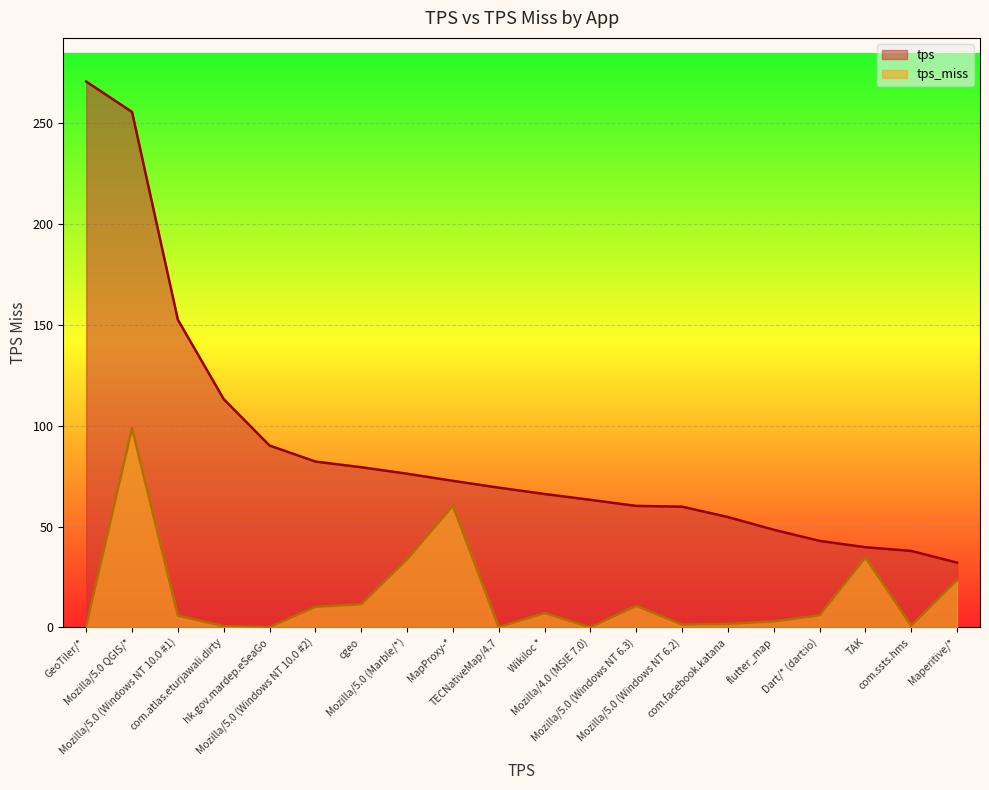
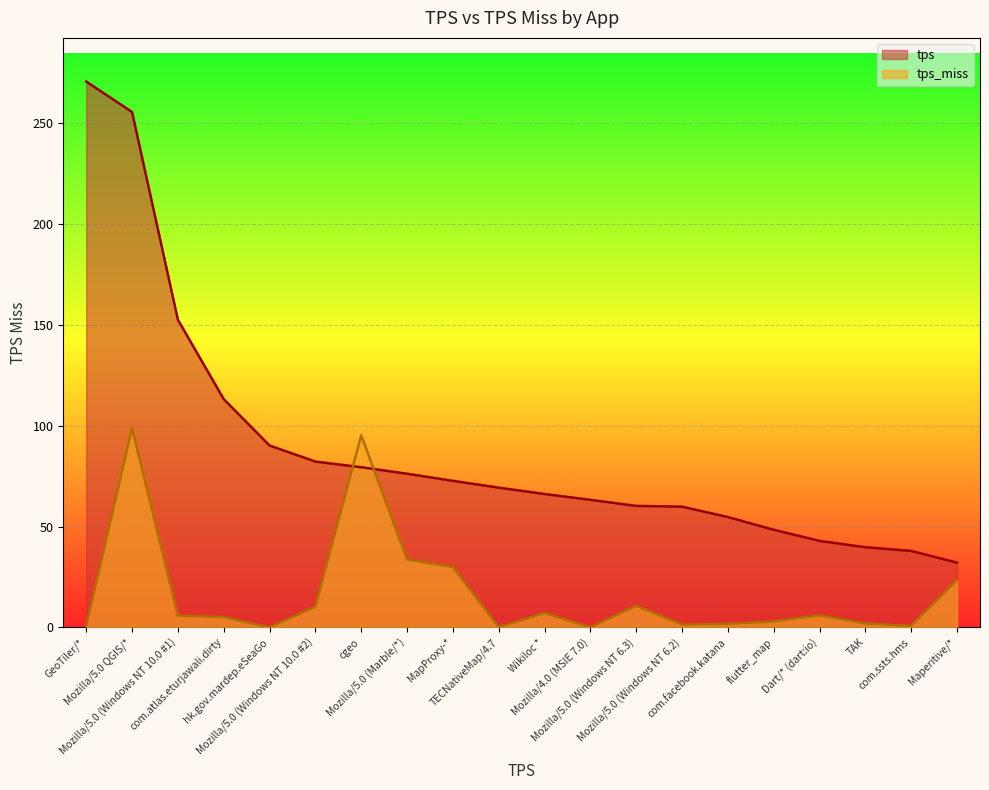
  {
    "tps": {
      "GeoTiler/*": 271,
      "Mozilla/5.0 QGIS/*": 256,
      "Mozilla/5.0 (Windows NT 10.0 #1)": 153,
      "com.atlas.eturjawali.dirty": 113,
      "hk.gov.mardep.eSeaGo": 90,
      "Mozilla/5.0 (Windows NT 10.0 #2)": 82,
      "cgeo": 79,
      "Mozilla/5.0 (Marble/*)": 76,
      "MapProxy-*": 73,
      "TECNativeMap/4.7": 69,
      "Wikiloc *": 66,
      "Mozilla/4.0 (MSIE 7.0)": 63,
      "Mozilla/5.0 (Windows NT 6.3)": 60,
      "Mozilla/5.0 (Windows NT 6.2)": 60,
      "com.facebook.katana": 55,
      "flutter_map": 48,
      "Dart/* (dart:io)": 43,
      "TAK": 40,
      "com.ssts.hms": 38,
      "Maperitive/*": 32
    },
    "tps_miss": {
      "GeoTiler/*": 1,
      "Mozilla/5.0 QGIS/*": 99,
      "Mozilla/5.0 (Windows NT 10.0 #1)": 6,
-     "com.atlas.eturjawali.dirty": 1,
+     "com.atlas.eturjawali.dirty": 5,
      "hk.gov.mardep.eSeaGo": 0,
      "Mozilla/5.0 (Windows NT 10.0 #2)": 10,
-     "cgeo": 12,
+     "cgeo": 95,
      "Mozilla/5.0 (Marble/*)": 34,
-     "MapProxy-*": 60,
+     "MapProxy-*": 30,
      "TECNativeMap/4.7": 0,
      "Wikiloc *": 7,
      "Mozilla/4.0 (MSIE 7.0)": 0,
      "Mozilla/5.0 (Windows NT 6.3)": 11,
      "Mozilla/5.0 (Windows NT 6.2)": 1,
      "com.facebook.katana": 2,
      "flutter_map": 3,
      "Dart/* (dart:io)": 6,
-     "TAK": 35,
+     "TAK": 2,
      "com.ssts.hms": 1,
      "Maperitive/*": 23
    }
  }
